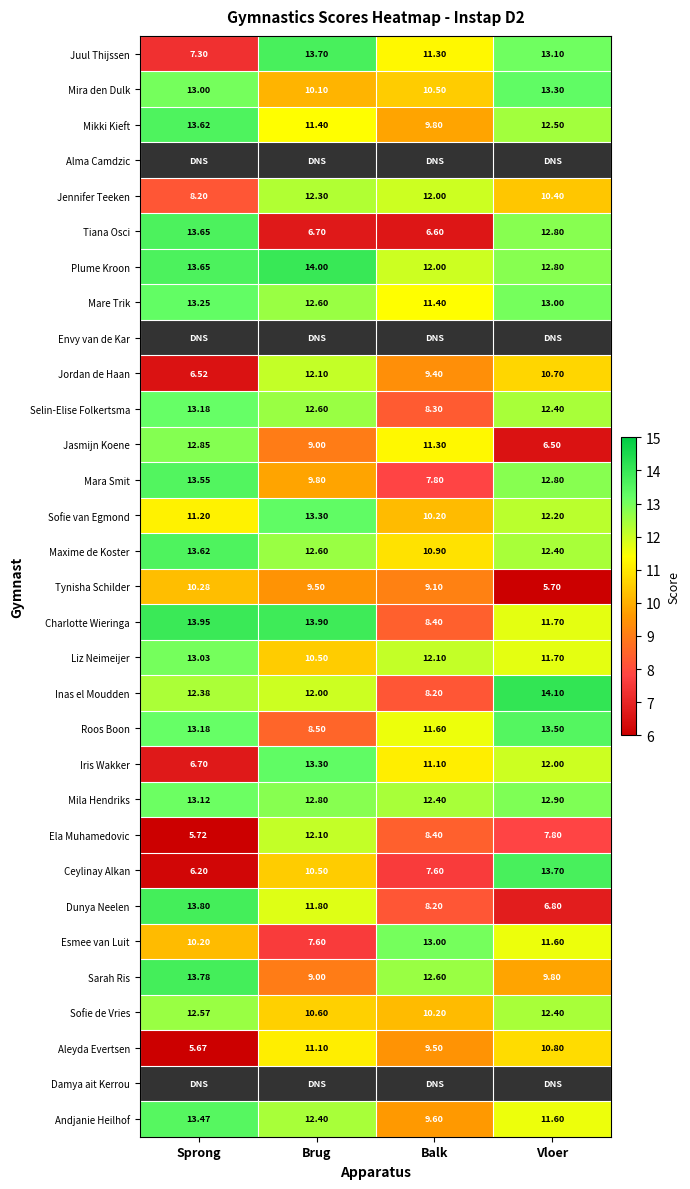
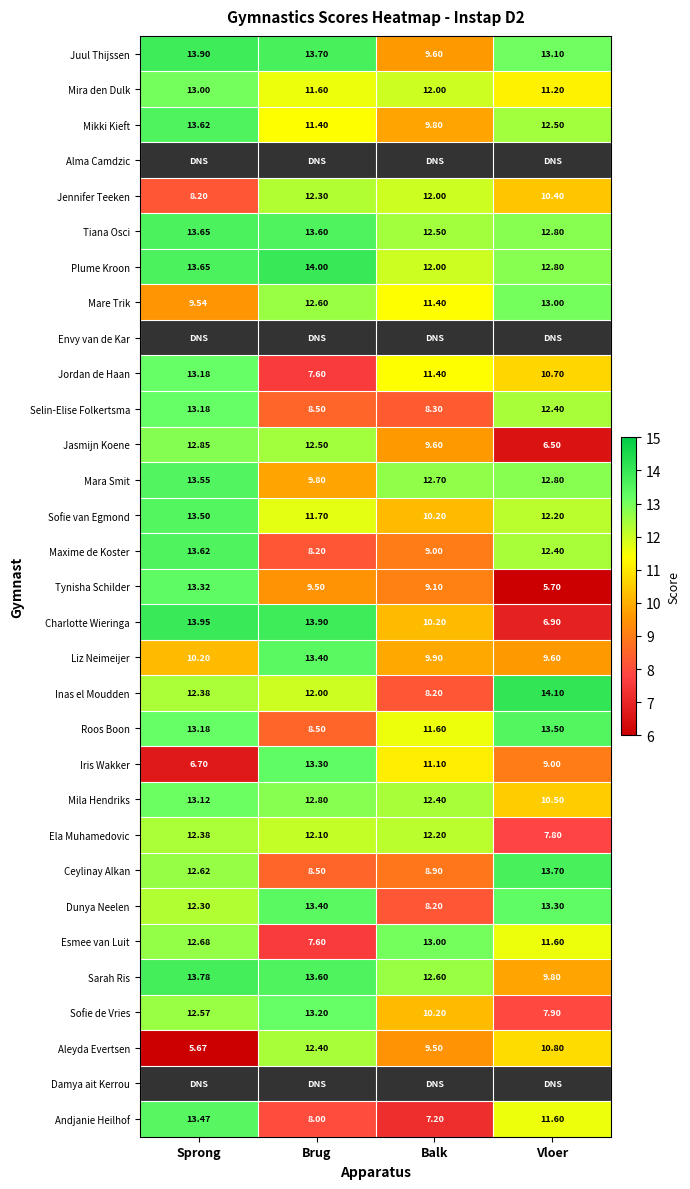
  {
    "Juul Thijssen": {
-     "Sprong": 7.30,
+     "Sprong": 13.90,
      "Brug": 13.70,
-     "Balk": 11.30,
+     "Balk": 9.60,
      "Vloer": 13.10
    },
    "Mira den Dulk": {
      "Sprong": 13.00,
-     "Brug": 10.10,
-     "Balk": 10.50,
-     "Vloer": 13.30
+     "Brug": 11.60,
+     "Balk": 12.00,
+     "Vloer": 11.20
    },
    "Mikki Kieft": {
      "Sprong": 13.62,
      "Brug": 11.40,
      "Balk": 9.80,
      "Vloer": 12.50
    },
    "Jennifer Teeken": {
      "Sprong": 8.20,
      "Brug": 12.30,
      "Balk": 12.00,
      "Vloer": 10.40
    },
    "Tiana Osci": {
      "Sprong": 13.65,
-     "Brug": 6.70,
-     "Balk": 6.60,
+     "Brug": 13.60,
+     "Balk": 12.50,
      "Vloer": 12.80
    },
    "Plume Kroon": {
      "Sprong": 13.65,
      "Brug": 14.00,
      "Balk": 12.00,
      "Vloer": 12.80
    },
    "Mare Trik": {
-     "Sprong": 13.25,
+     "Sprong": 9.54,
      "Brug": 12.60,
      "Balk": 11.40,
      "Vloer": 13.00
    },
    "Jordan de Haan": {
-     "Sprong": 6.52,
-     "Brug": 12.10,
-     "Balk": 9.40,
+     "Sprong": 13.18,
+     "Brug": 7.60,
+     "Balk": 11.40,
      "Vloer": 10.70
    },
    "Selin-Elise Folkertsma": {
      "Sprong": 13.18,
-     "Brug": 12.60,
+     "Brug": 8.50,
      "Balk": 8.30,
      "Vloer": 12.40
    },
    "Jasmijn Koene": {
      "Sprong": 12.85,
-     "Brug": 9.00,
-     "Balk": 11.30,
+     "Brug": 12.50,
+     "Balk": 9.60,
      "Vloer": 6.50
    },
    "Mara Smit": {
      "Sprong": 13.55,
      "Brug": 9.80,
-     "Balk": 7.80,
+     "Balk": 12.70,
      "Vloer": 12.80
    },
    "Sofie van Egmond": {
-     "Sprong": 11.20,
-     "Brug": 13.30,
+     "Sprong": 13.50,
+     "Brug": 11.70,
      "Balk": 10.20,
      "Vloer": 12.20
    },
    "Maxime de Koster": {
      "Sprong": 13.62,
-     "Brug": 12.60,
-     "Balk": 10.90,
+     "Brug": 8.20,
+     "Balk": 9.00,
      "Vloer": 12.40
    },
    "Tynisha Schilder": {
-     "Sprong": 10.28,
+     "Sprong": 13.32,
      "Brug": 9.50,
      "Balk": 9.10,
      "Vloer": 5.70
    },
    "Charlotte Wieringa": {
      "Sprong": 13.95,
      "Brug": 13.90,
-     "Balk": 8.40,
-     "Vloer": 11.70
+     "Balk": 10.20,
+     "Vloer": 6.90
    },
    "Liz Neimeijer": {
-     "Sprong": 13.03,
-     "Brug": 10.50,
-     "Balk": 12.10,
-     "Vloer": 11.70
+     "Sprong": 10.20,
+     "Brug": 13.40,
+     "Balk": 9.90,
+     "Vloer": 9.60
    },
    "Inas el Moudden": {
      "Sprong": 12.38,
      "Brug": 12.00,
      "Balk": 8.20,
      "Vloer": 14.10
    },
    "Roos Boon": {
      "Sprong": 13.18,
      "Brug": 8.50,
      "Balk": 11.60,
      "Vloer": 13.50
    },
    "Iris Wakker": {
      "Sprong": 6.70,
      "Brug": 13.30,
      "Balk": 11.10,
-     "Vloer": 12.00
+     "Vloer": 9.00
    },
    "Mila Hendriks": {
      "Sprong": 13.12,
      "Brug": 12.80,
      "Balk": 12.40,
-     "Vloer": 12.90
+     "Vloer": 10.50
    },
    "Ela Muhamedovic": {
-     "Sprong": 5.72,
+     "Sprong": 12.38,
      "Brug": 12.10,
-     "Balk": 8.40,
+     "Balk": 12.20,
      "Vloer": 7.80
    },
    "Ceylinay Alkan": {
-     "Sprong": 6.20,
-     "Brug": 10.50,
-     "Balk": 7.60,
+     "Sprong": 12.62,
+     "Brug": 8.50,
+     "Balk": 8.90,
      "Vloer": 13.70
    },
    "Dunya Neelen": {
-     "Sprong": 13.80,
-     "Brug": 11.80,
+     "Sprong": 12.30,
+     "Brug": 13.40,
      "Balk": 8.20,
-     "Vloer": 6.80
+     "Vloer": 13.30
    },
    "Esmee van Luit": {
-     "Sprong": 10.20,
+     "Sprong": 12.68,
      "Brug": 7.60,
      "Balk": 13.00,
      "Vloer": 11.60
    },
    "Sarah Ris": {
      "Sprong": 13.78,
-     "Brug": 9.00,
+     "Brug": 13.60,
      "Balk": 12.60,
      "Vloer": 9.80
    },
    "Sofie de Vries": {
      "Sprong": 12.57,
-     "Brug": 10.60,
+     "Brug": 13.20,
      "Balk": 10.20,
-     "Vloer": 12.40
+     "Vloer": 7.90
    },
    "Aleyda Evertsen": {
      "Sprong": 5.67,
-     "Brug": 11.10,
+     "Brug": 12.40,
      "Balk": 9.50,
      "Vloer": 10.80
    },
    "Andjanie Heilhof": {
      "Sprong": 13.47,
-     "Brug": 12.40,
-     "Balk": 9.60,
+     "Brug": 8.00,
+     "Balk": 7.20,
      "Vloer": 11.60
    }
  }
